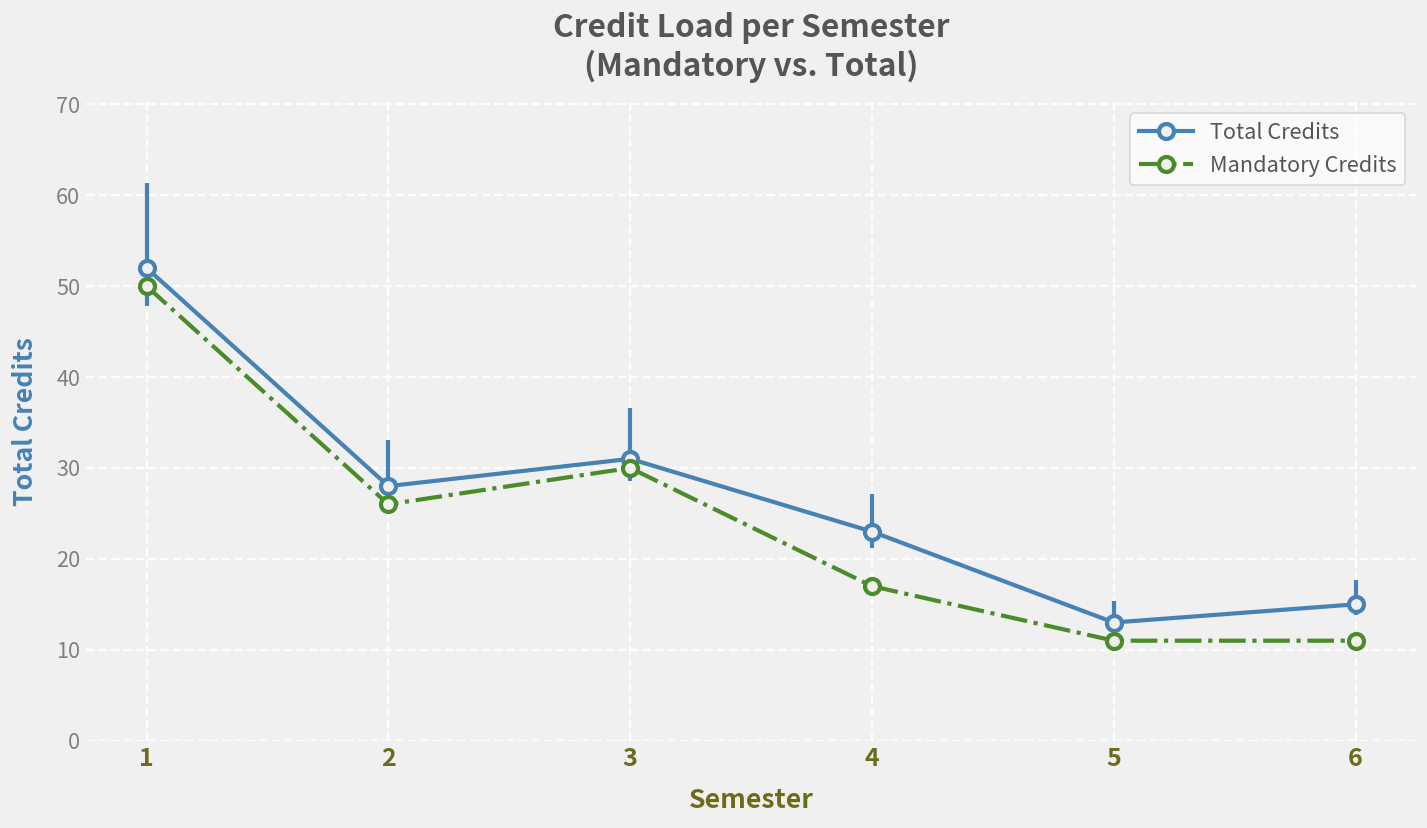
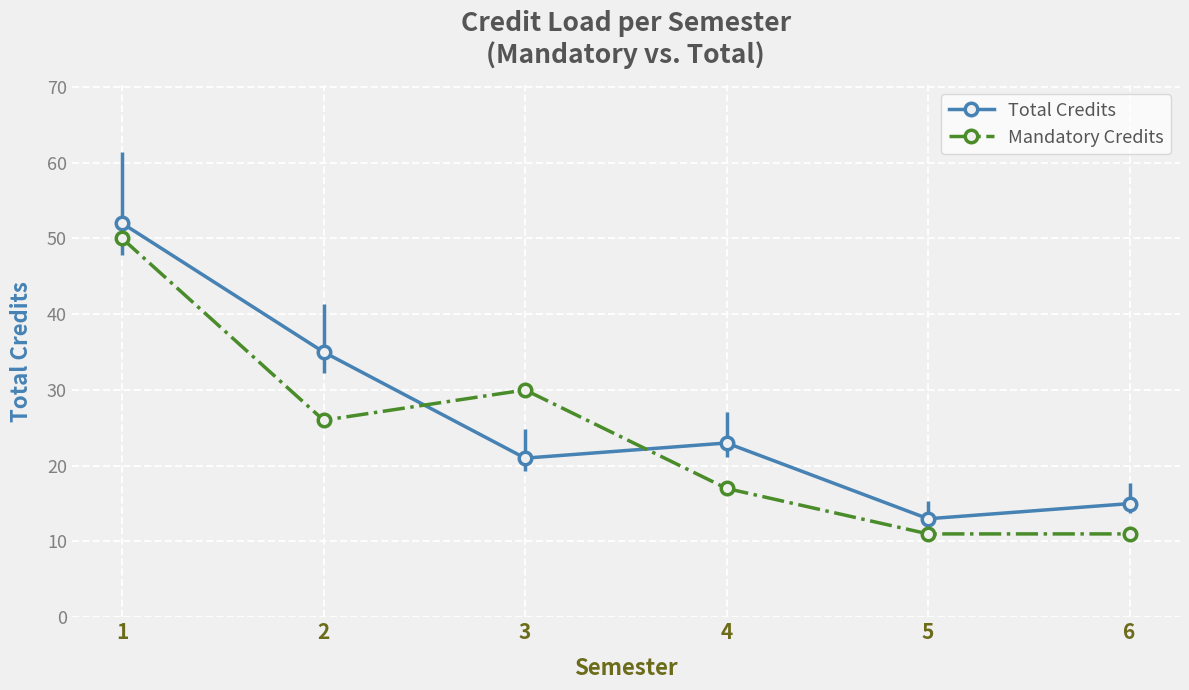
  {
    "Total Credits": {
      "1": 52,
-     "2": 28,
-     "3": 31,
+     "2": 35,
+     "3": 21,
      "4": 23,
      "5": 13,
      "6": 15
    },
    "Mandatory Credits": {
      "1": 50,
      "2": 26,
      "3": 30,
      "4": 17,
      "5": 11,
      "6": 11
    }
  }
